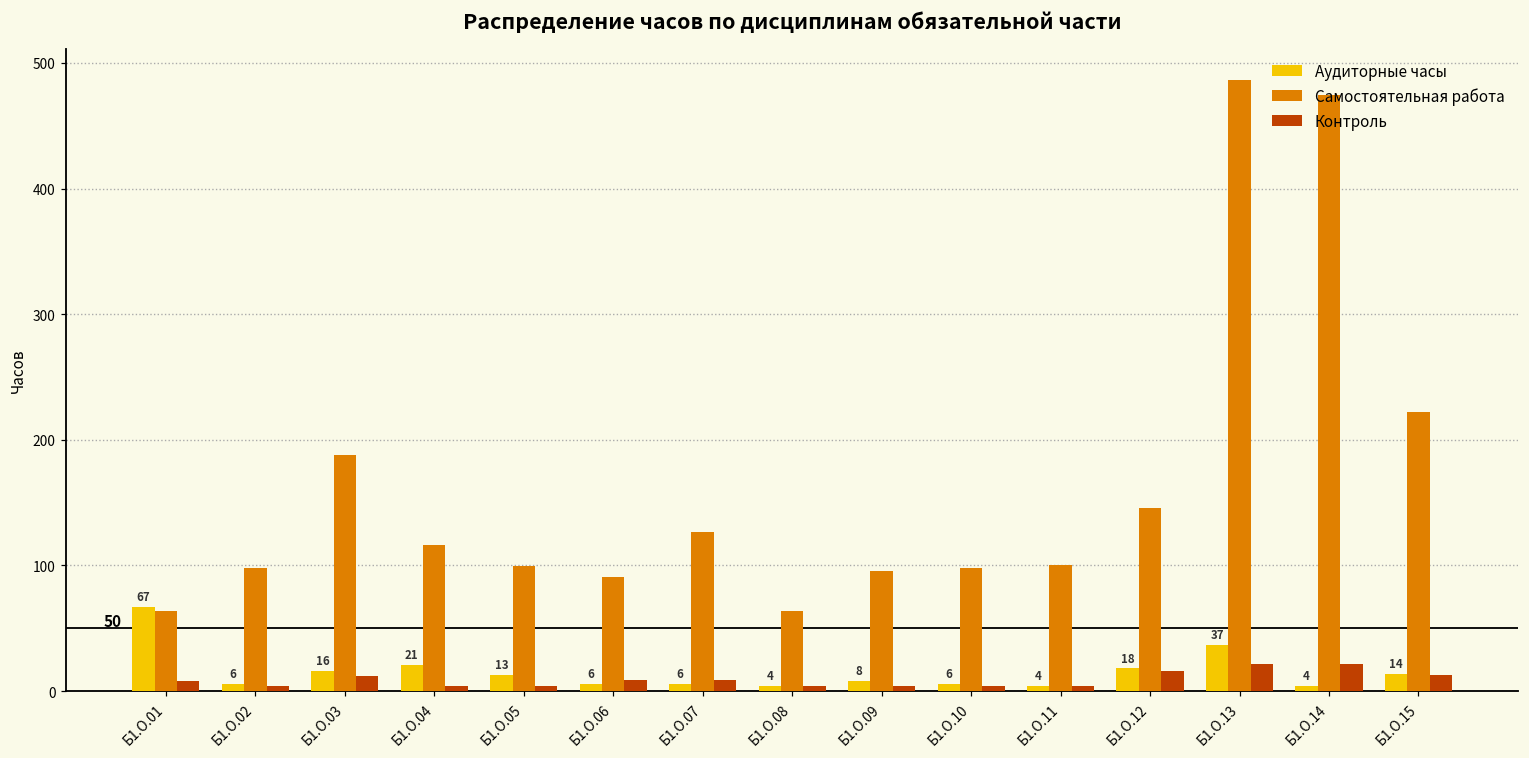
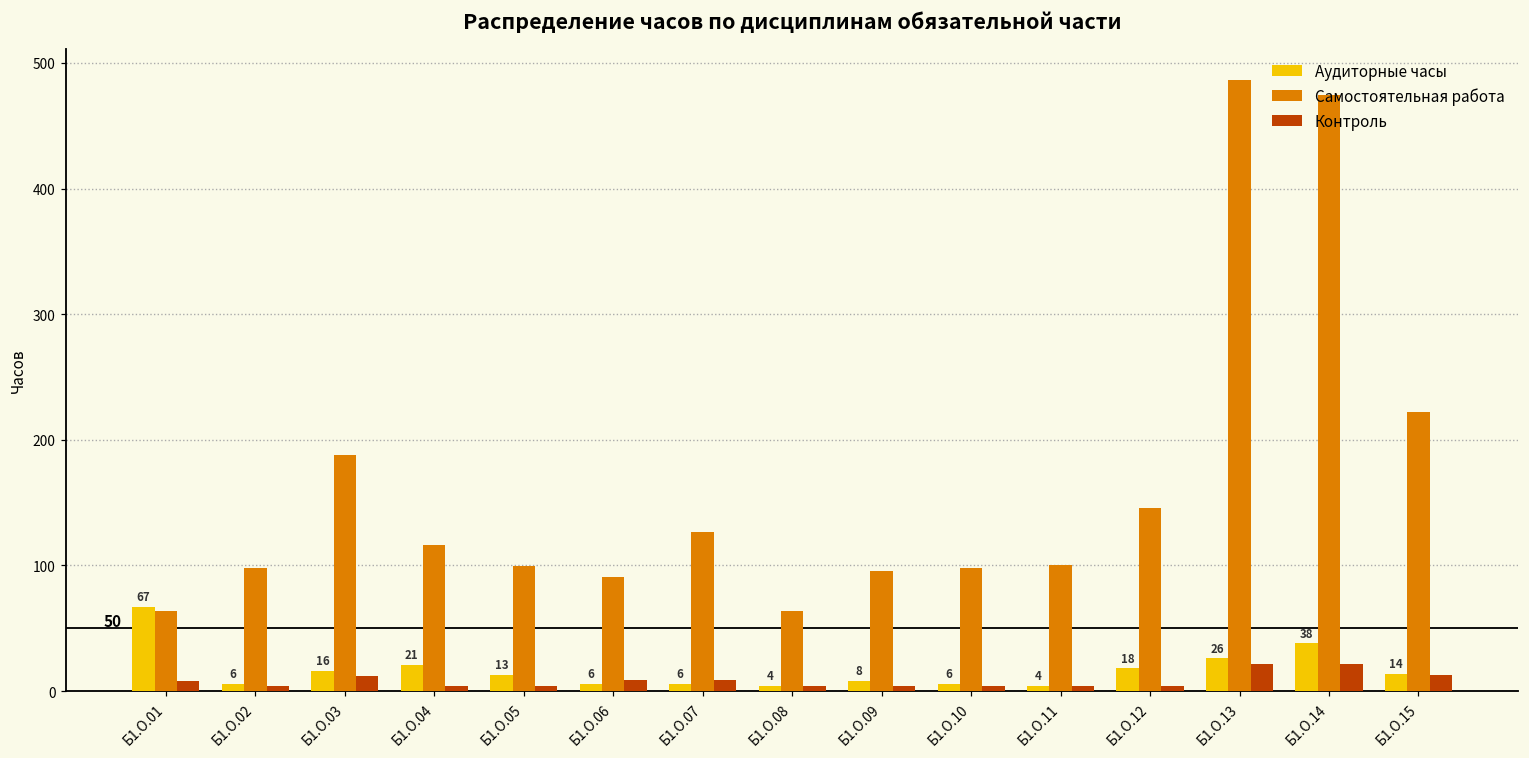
  {
    "Аудиторные часы": {
      "Б1.О.01": 67,
      "Б1.О.02": 6,
      "Б1.О.03": 16,
      "Б1.О.04": 21,
      "Б1.О.05": 13,
      "Б1.О.06": 6,
      "Б1.О.07": 6,
      "Б1.О.08": 4,
      "Б1.О.09": 8,
      "Б1.О.10": 6,
      "Б1.О.11": 4,
      "Б1.О.12": 18,
-     "Б1.О.13": 37,
-     "Б1.О.14": 4,
+     "Б1.О.13": 26,
+     "Б1.О.14": 38,
      "Б1.О.15": 14
    },
    "Самостоятельная работа": {
      "Б1.О.01": 64,
      "Б1.О.02": 98,
      "Б1.О.03": 188,
      "Б1.О.04": 116,
      "Б1.О.05": 100,
      "Б1.О.06": 91,
      "Б1.О.07": 127,
      "Б1.О.08": 64,
      "Б1.О.09": 96,
      "Б1.О.10": 98,
      "Б1.О.11": 100,
      "Б1.О.12": 146,
      "Б1.О.13": 487,
      "Б1.О.14": 475,
      "Б1.О.15": 222
    },
    "Контроль": {
      "Б1.О.01": 8,
      "Б1.О.02": 4,
      "Б1.О.03": 12,
      "Б1.О.04": 4,
      "Б1.О.05": 4,
      "Б1.О.06": 9,
      "Б1.О.07": 9,
      "Б1.О.08": 4,
      "Б1.О.09": 4,
      "Б1.О.10": 4,
      "Б1.О.11": 4,
-     "Б1.О.12": 16,
+     "Б1.О.12": 4,
      "Б1.О.13": 21,
      "Б1.О.14": 21,
      "Б1.О.15": 13
    }
  }
